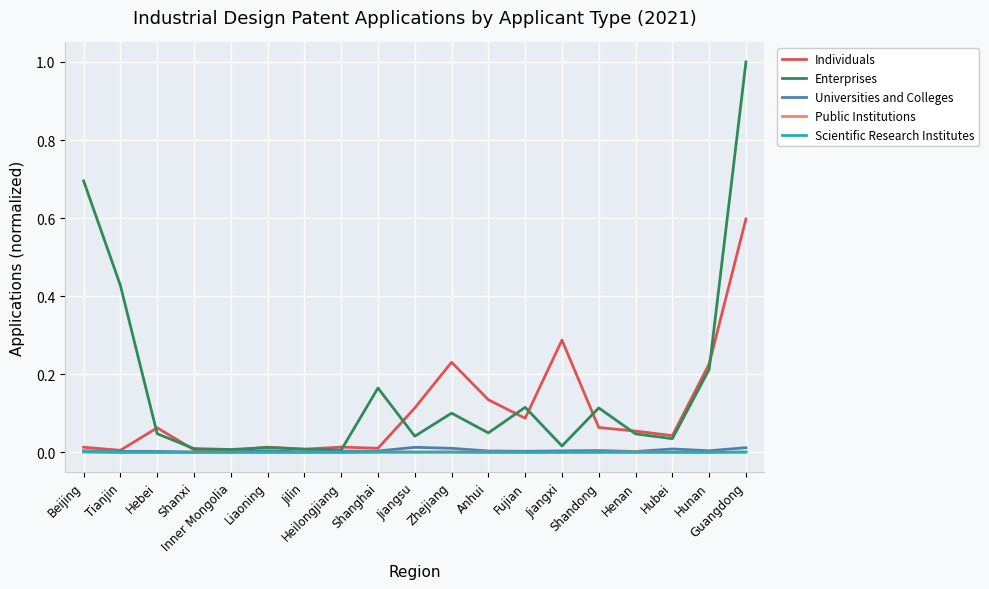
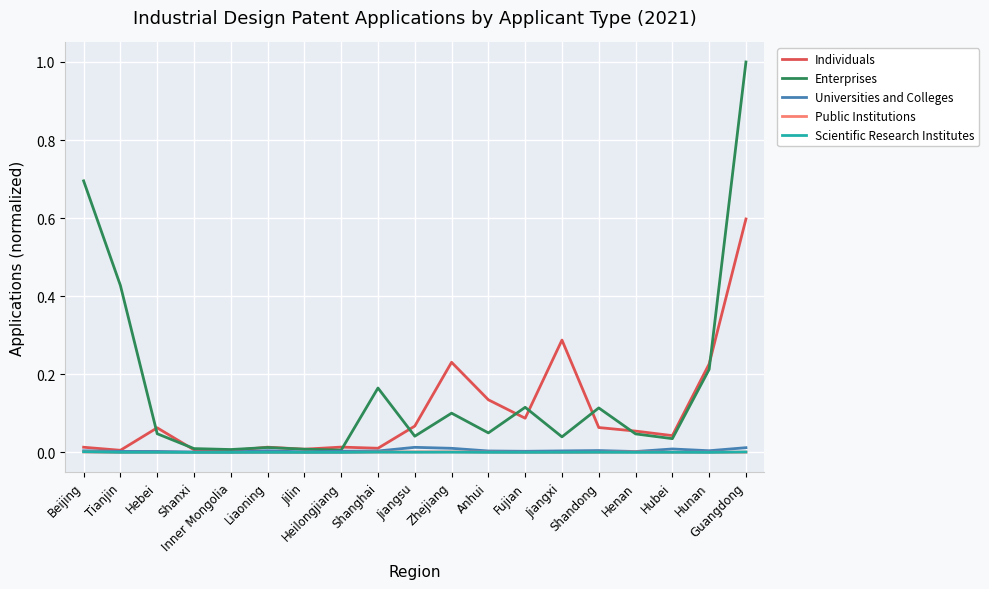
  {
    "Individuals": {
      "Beijing": 0.01,
      "Hebei": 0.06,
      "Heilongjiang": 0.01,
      "Shanghai": 0.01,
-     "Jiangsu": 0.11,
+     "Jiangsu": 0.07,
      "Zhejiang": 0.23,
      "Anhui": 0.13,
      "Fujian": 0.09,
      "Jiangxi": 0.29,
      "Shandong": 0.06,
      "Henan": 0.05,
      "Hubei": 0.04,
      "Hunan": 0.23,
      "Guangdong": 0.60
    },
    "Enterprises": {
      "Beijing": 0.70,
      "Tianjin": 0.43,
      "Hebei": 0.05,
      "Shanghai": 0.16,
      "Jiangsu": 0.04,
      "Zhejiang": 0.10,
      "Anhui": 0.05,
      "Fujian": 0.12,
-     "Jiangxi": 0.02,
+     "Jiangxi": 0.04,
      "Shandong": 0.11,
      "Henan": 0.05,
      "Hubei": 0.04,
      "Hunan": 0.21,
      "Guangdong": 1.00
    },
    "Universities and Colleges": {
      "Jiangsu": 0.01,
      "Zhejiang": 0.01,
      "Hubei": 0.01,
      "Guangdong": 0.01
    },
    "Scientific Research Institutes": {
      "Jiangsu": 0.00,
      "Zhejiang": 0.00,
      "Hubei": 0.00,
      "Guangdong": 0.00
    }
  }
